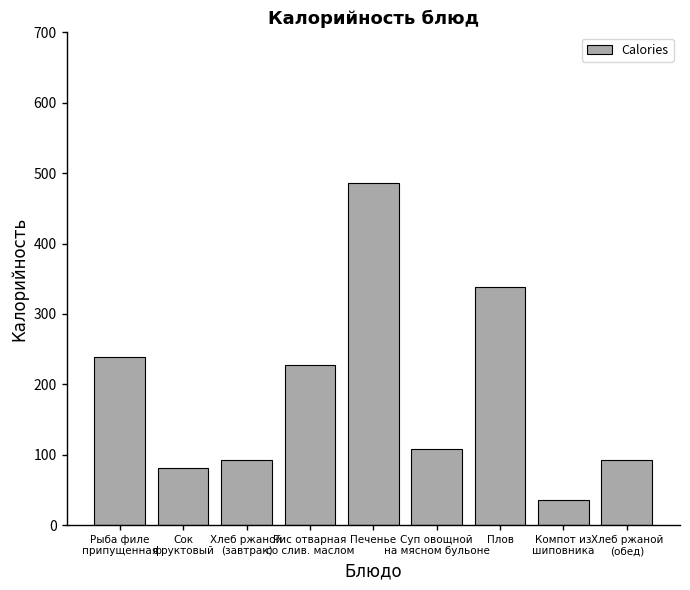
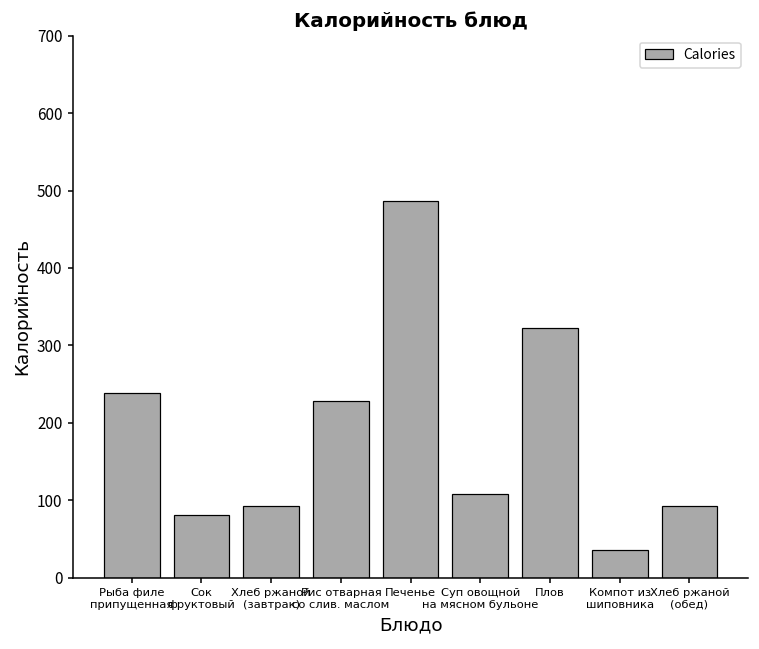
  {
    "Рыба филе припущенная": 240,
    "Сок фруктовый": 80,
    "Суп овощной на мясном бульоне": 110,
-   "Плов": 340,
+   "Плов": 320,
    "Компот из шиповника": 40,
    "Хлеб ржаной (обед)": 90
  }
